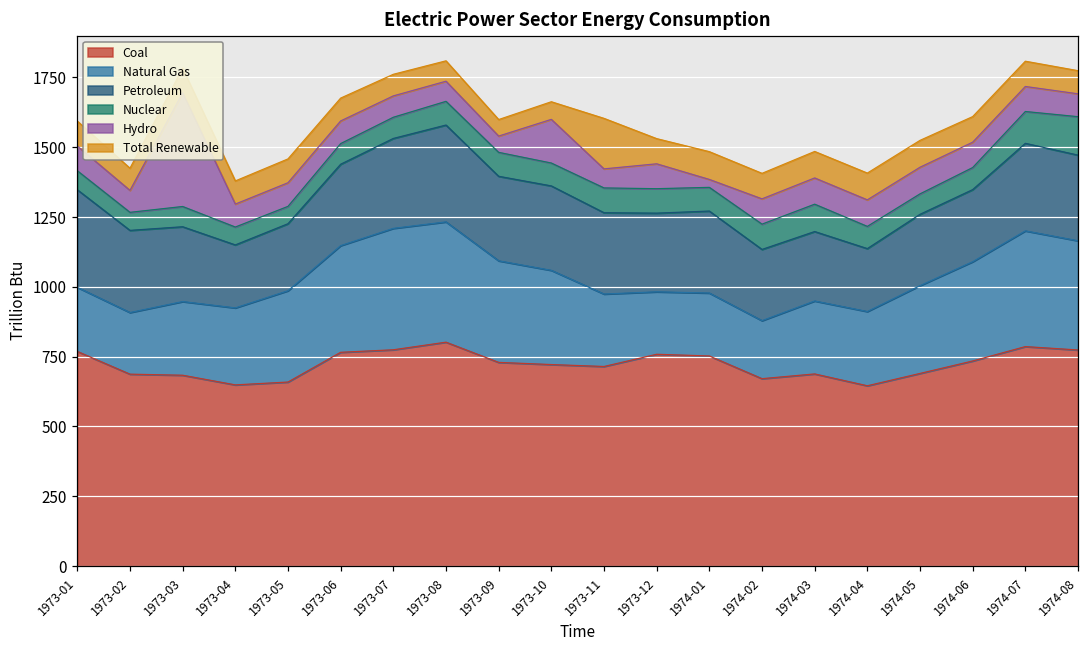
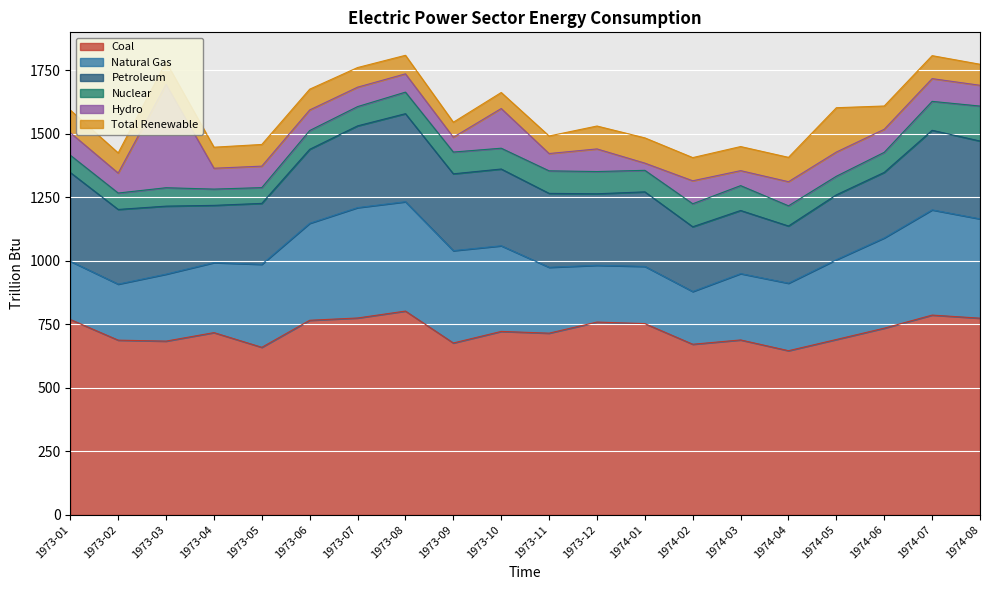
  {
    "Coal": {
      "1973-01": 770,
      "1973-02": 690,
      "1973-03": 680,
-     "1973-04": 650,
+     "1973-04": 720,
      "1973-05": 660,
      "1973-06": 770,
      "1973-07": 770,
      "1973-08": 800,
-     "1973-09": 730,
+     "1973-09": 680,
      "1973-10": 720,
      "1973-11": 710,
      "1973-12": 760,
      "1974-01": 750,
      "1974-02": 670,
      "1974-03": 690,
      "1974-04": 650,
      "1974-05": 690,
      "1974-06": 730,
      "1974-07": 790,
      "1974-08": 770
    },
    "Hydro": {
      "1973-01": 90,
      "1973-02": 80,
      "1973-04": 80,
      "1973-05": 80,
      "1973-06": 80,
      "1973-07": 80,
      "1973-08": 70,
      "1973-09": 60,
      "1973-10": 160,
      "1973-11": 70,
      "1973-12": 90,
      "1974-01": 30,
      "1974-02": 90,
-     "1974-03": 90,
+     "1974-03": 60,
      "1974-04": 90,
      "1974-05": 100,
      "1974-06": 90,
      "1974-07": 90,
      "1974-08": 80
    },
    "Total Renewable": {
      "1973-01": 90,
      "1973-02": 80,
      "1973-04": 80,
      "1973-05": 90,
      "1973-06": 80,
      "1973-07": 80,
      "1973-08": 70,
      "1973-09": 60,
      "1973-10": 60,
-     "1973-11": 180,
+     "1973-11": 70,
      "1973-12": 90,
      "1974-01": 100,
      "1974-02": 90,
      "1974-03": 90,
      "1974-04": 100,
-     "1974-05": 100,
+     "1974-05": 170,
      "1974-06": 90,
      "1974-07": 90,
      "1974-08": 80
    }
  }
